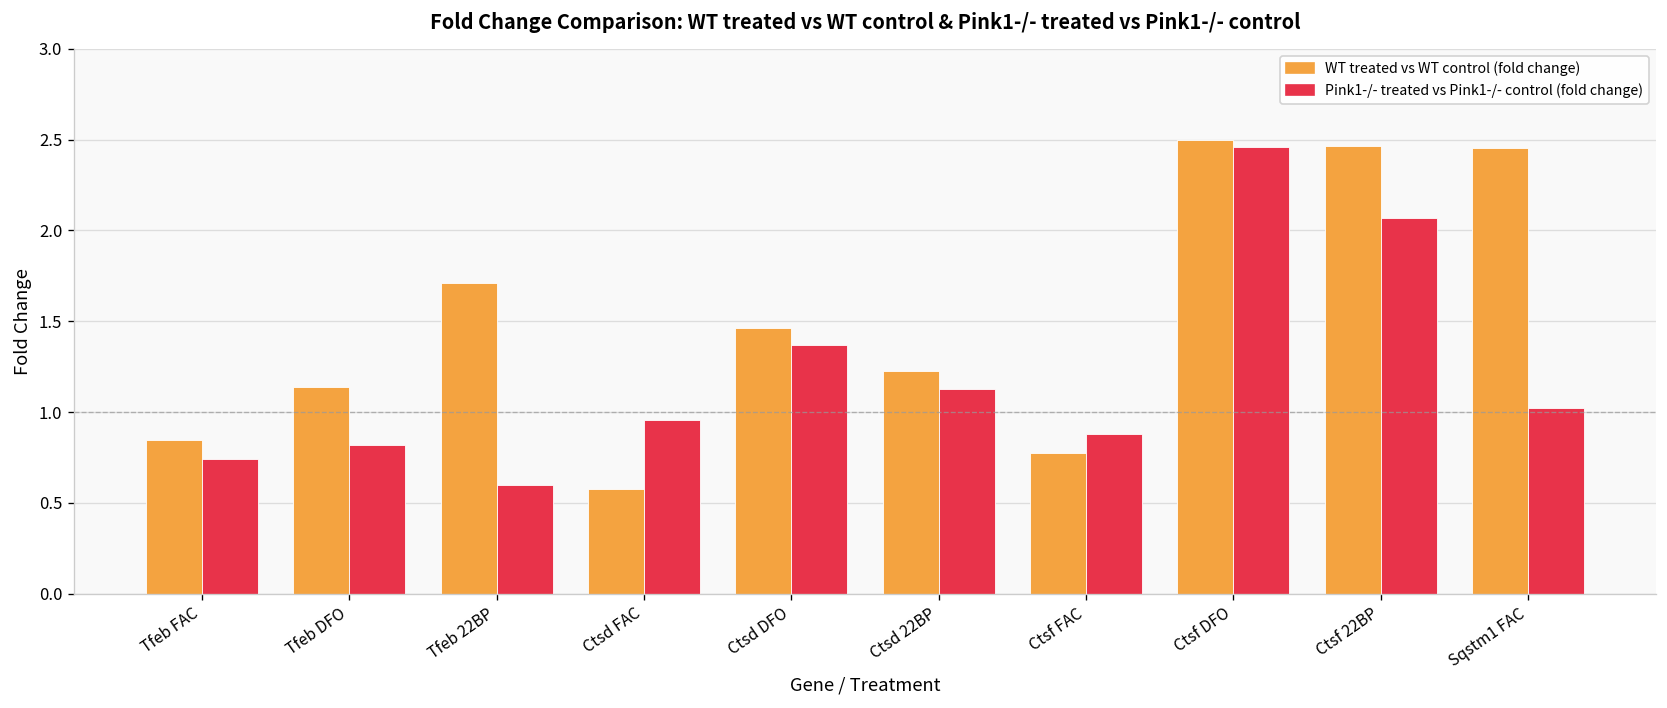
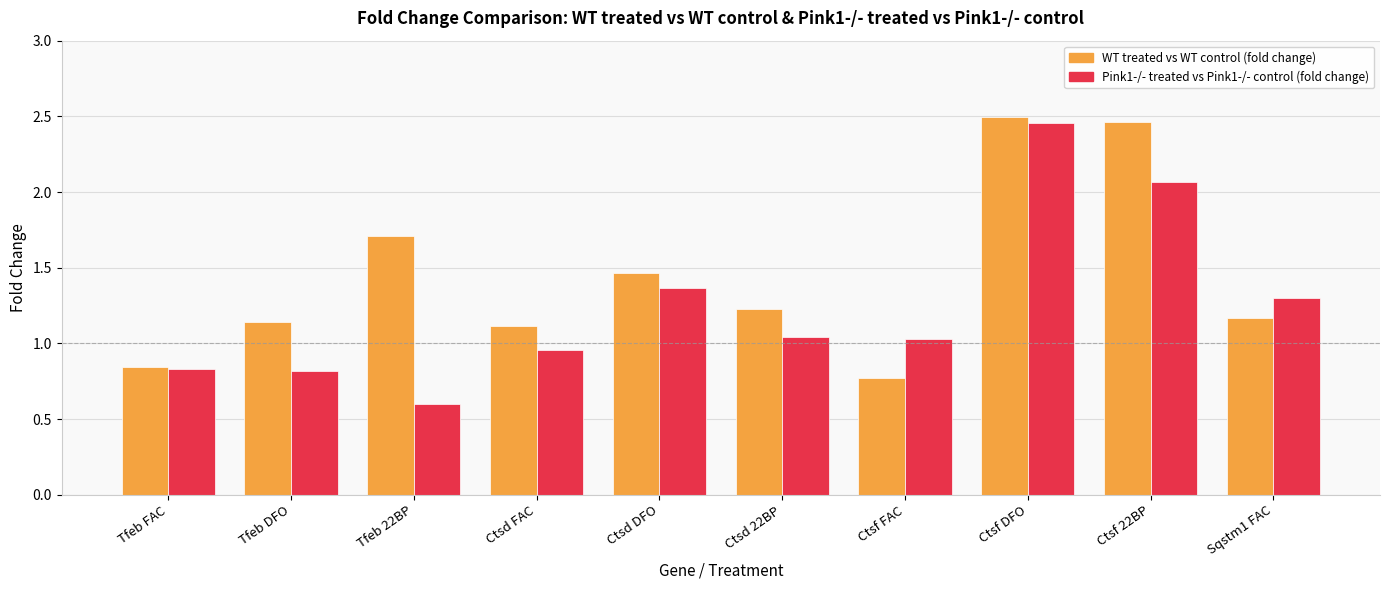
  {
    "WT treated vs WT control (fold change)": {
      "Tfeb FAC": 0.85,
      "Tfeb DFO": 1.14,
      "Tfeb 22BP": 1.71,
-     "Ctsd FAC": 0.58,
+     "Ctsd FAC": 1.11,
      "Ctsd DFO": 1.46,
      "Ctsd 22BP": 1.23,
      "Ctsf FAC": 0.77,
      "Ctsf DFO": 2.50,
      "Ctsf 22BP": 2.46,
-     "Sqstm1 FAC": 2.45
+     "Sqstm1 FAC": 1.17
    },
    "Pink1-/- treated vs Pink1-/- control (fold change)": {
-     "Tfeb FAC": 0.74,
+     "Tfeb FAC": 0.83,
      "Tfeb DFO": 0.82,
      "Tfeb 22BP": 0.60,
      "Ctsd FAC": 0.95,
      "Ctsd DFO": 1.37,
-     "Ctsd 22BP": 1.13,
-     "Ctsf FAC": 0.88,
+     "Ctsd 22BP": 1.04,
+     "Ctsf FAC": 1.03,
      "Ctsf DFO": 2.46,
      "Ctsf 22BP": 2.07,
-     "Sqstm1 FAC": 1.02
+     "Sqstm1 FAC": 1.30
    }
  }
